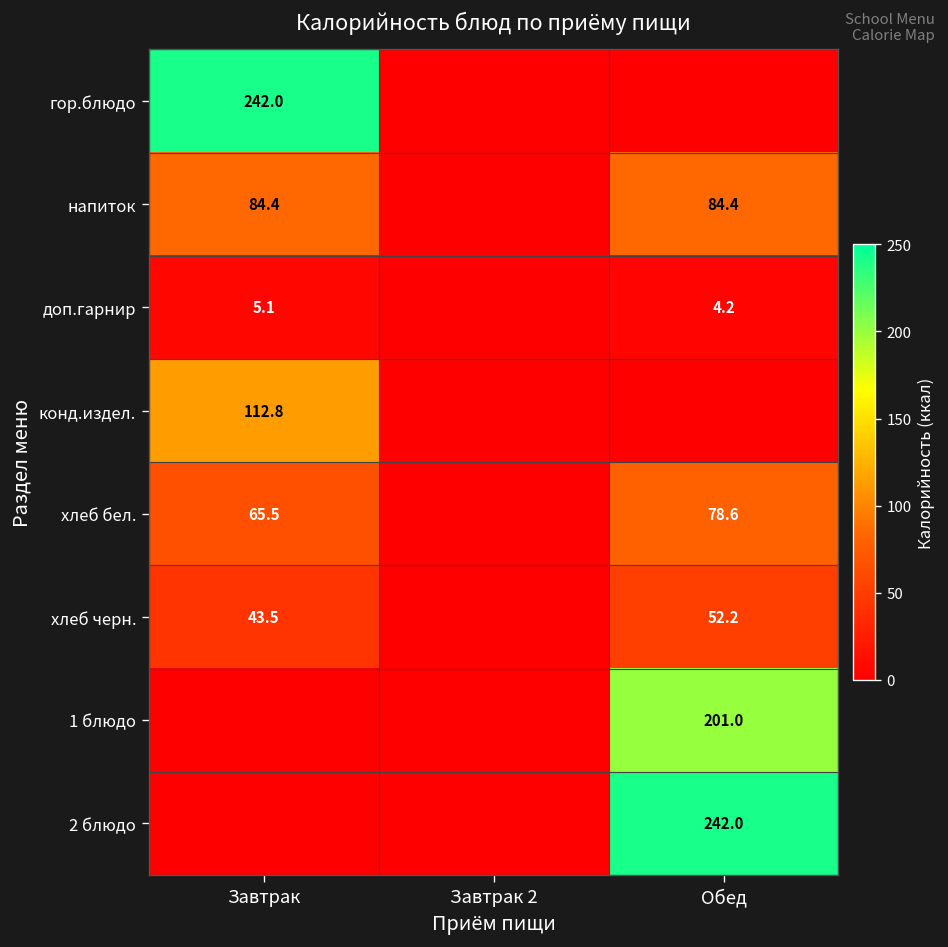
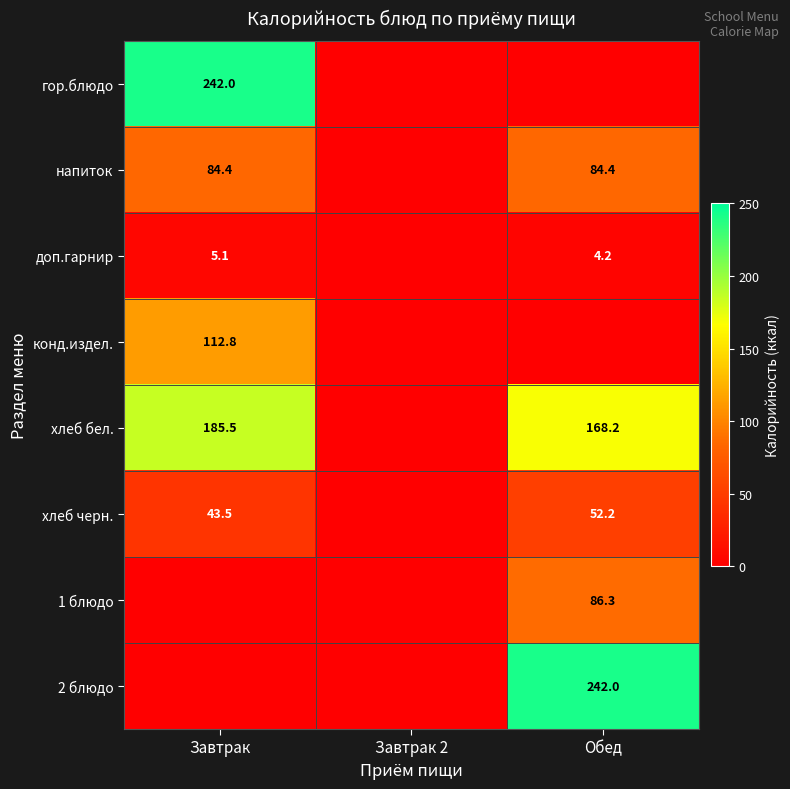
  {
    "гор.блюдо": {
      "Завтрак": 242.0
    },
    "напиток": {
      "Завтрак": 84.4,
      "Обед": 84.4
    },
    "доп.гарнир": {
      "Завтрак": 5.1,
      "Обед": 4.2
    },
    "конд.издел.": {
      "Завтрак": 112.8
    },
    "хлеб бел.": {
-     "Завтрак": 65.5,
-     "Обед": 78.6
+     "Завтрак": 185.5,
+     "Обед": 168.2
    },
    "хлеб черн.": {
      "Завтрак": 43.5,
      "Обед": 52.2
    },
    "1 блюдо": {
-     "Обед": 201.0
+     "Обед": 86.3
    },
    "2 блюдо": {
      "Обед": 242.0
    }
  }
